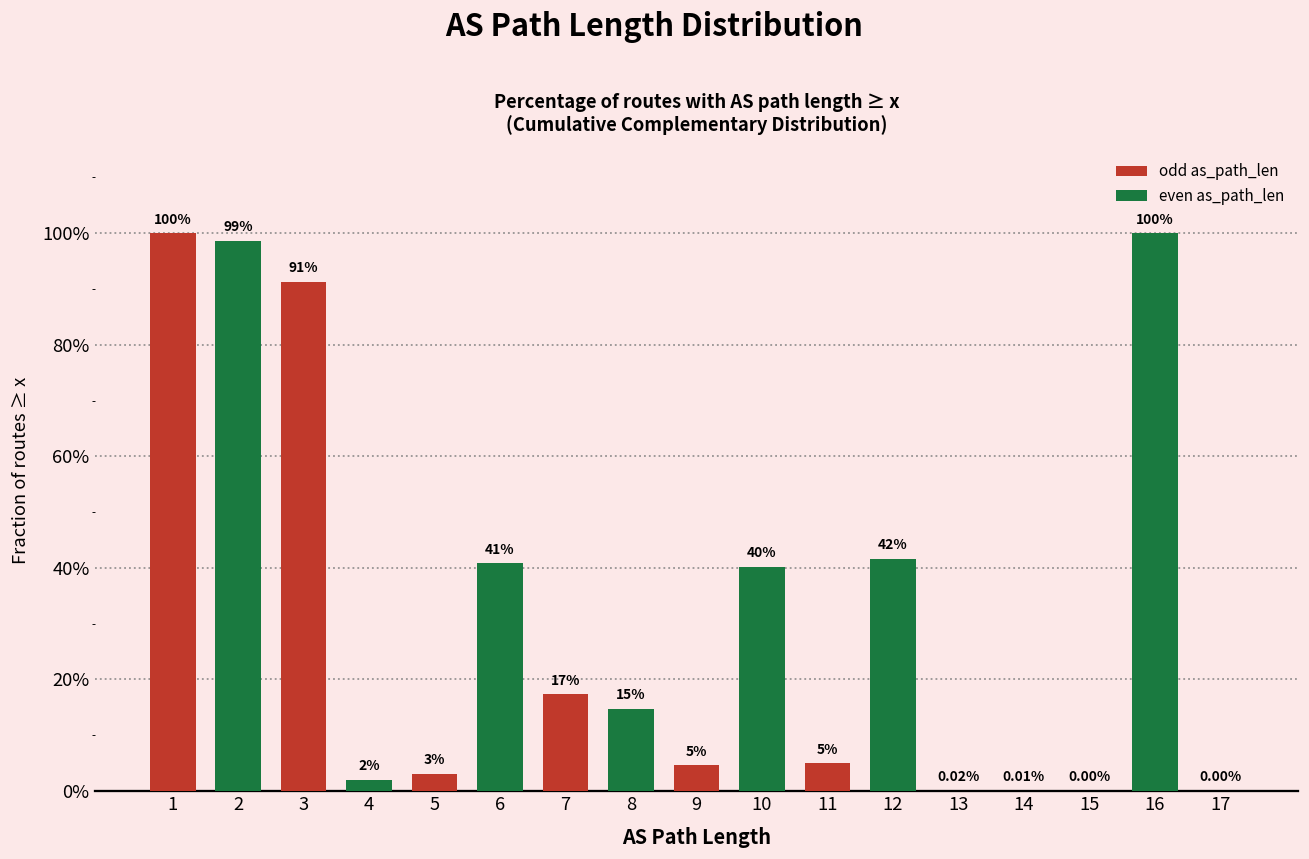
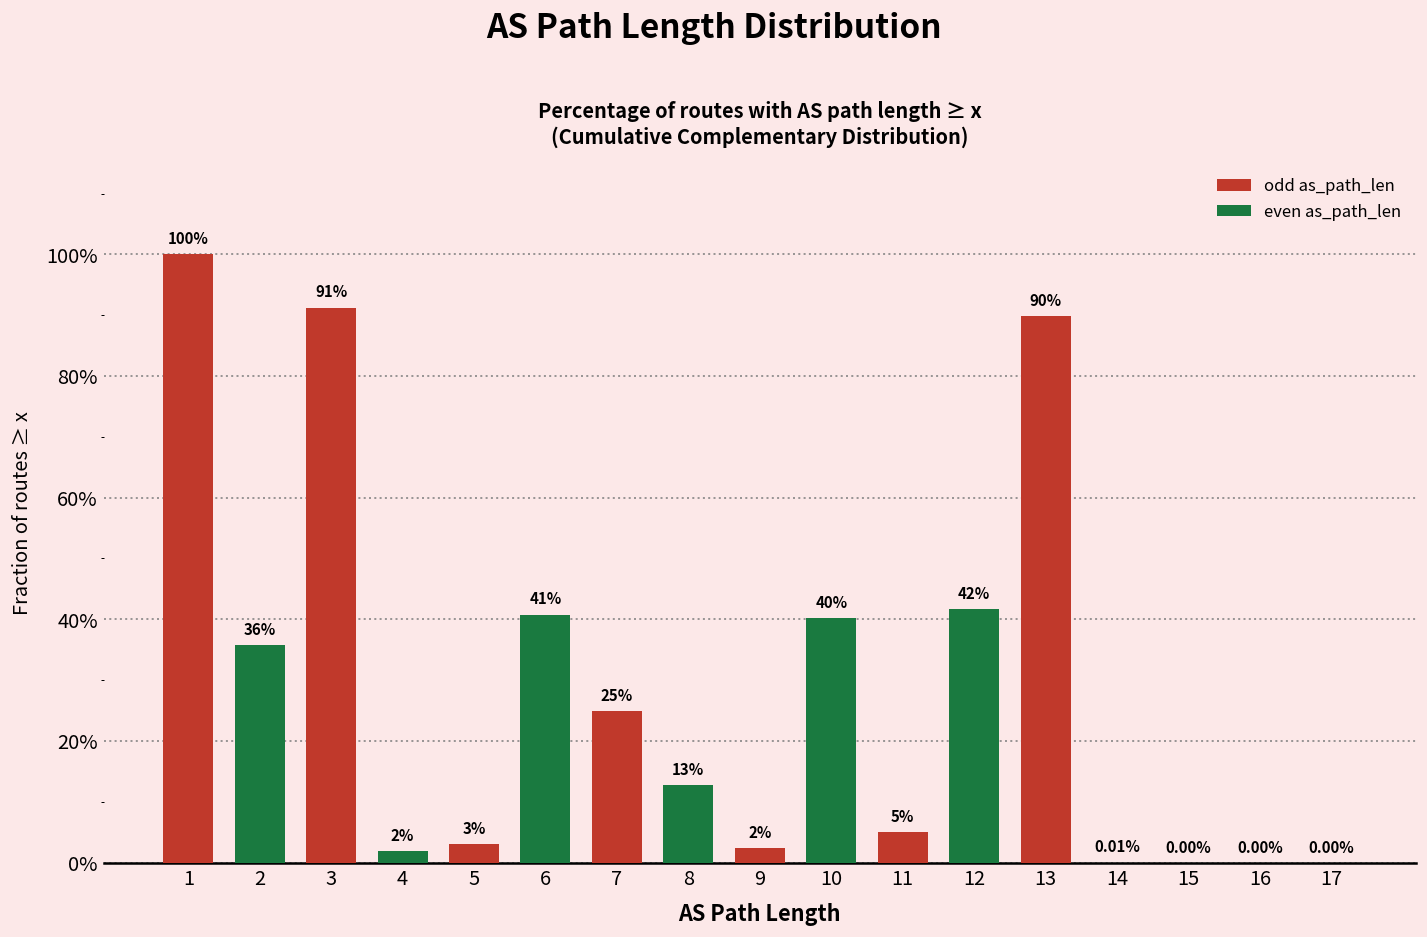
  {
    "1": "100%",
-   "2": "99%",
+   "2": "36%",
    "3": "91%",
    "4": "2%",
    "5": "3%",
    "6": "41%",
-   "7": "17%",
-   "8": "15%",
-   "9": "5%",
+   "7": "25%",
+   "8": "13%",
+   "9": "2%",
    "10": "40%",
    "11": "5%",
    "12": "42%",
-   "13": "0.02%",
+   "13": "90%",
    "14": "0.01%",
    "15": "0.00%",
-   "16": "100%",
+   "16": "0.00%",
    "17": "0.00%"
  }
